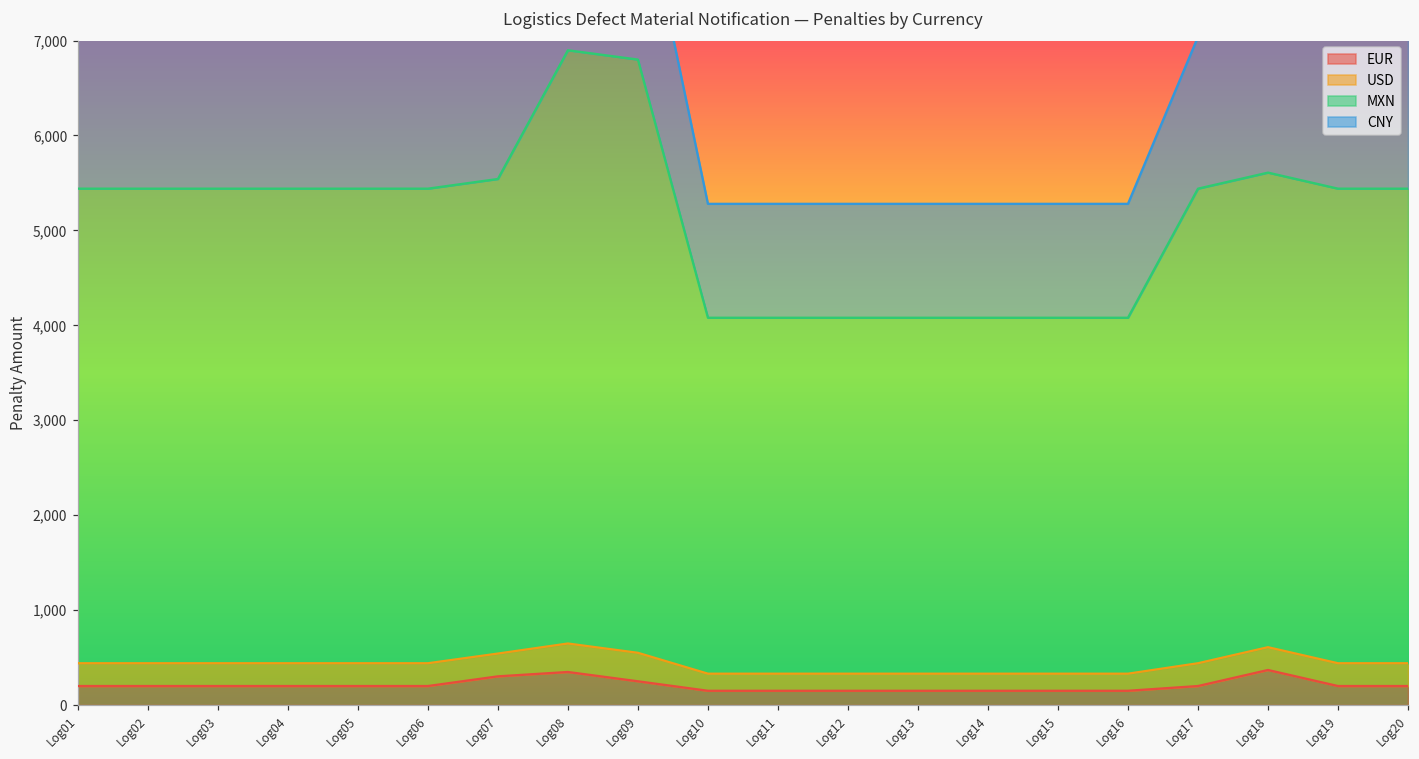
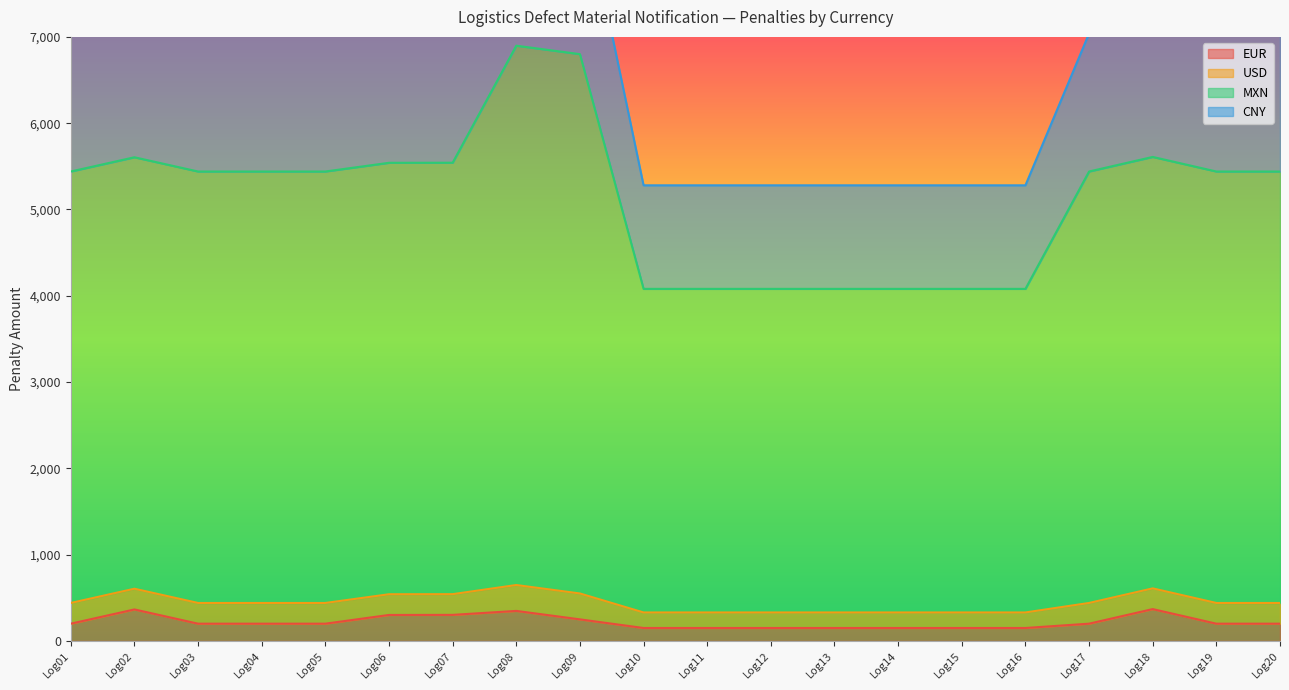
  {
    "EUR": {
      "Log01": "200",
-     "Log02": "200",
+     "Log02": "400",
      "Log03": "200",
      "Log04": "200",
      "Log05": "200",
-     "Log06": "200",
+     "Log06": "300",
      "Log07": "300",
      "Log08": "300",
      "Log09": "300",
      "Log10": "200",
      "Log11": "200",
      "Log12": "200",
      "Log13": "200",
      "Log14": "200",
      "Log15": "200",
      "Log16": "200",
      "Log17": "200",
      "Log18": "400",
      "Log19": "200",
      "Log20": "200"
    },
    "USD": {
      "Log01": "200",
      "Log02": "200",
      "Log03": "200",
      "Log04": "200",
      "Log05": "200",
      "Log06": "200",
      "Log07": "200",
      "Log08": "300",
      "Log09": "300",
      "Log10": "200",
      "Log11": "200",
      "Log12": "200",
      "Log13": "200",
      "Log14": "200",
      "Log15": "200",
      "Log16": "200",
      "Log17": "200",
      "Log18": "200",
      "Log19": "200",
      "Log20": "200"
    },
    "MXN": {
      "Log01": "5,000",
      "Log02": "5,000",
      "Log03": "5,000",
      "Log04": "5,000",
      "Log05": "5,000",
      "Log06": "5,000",
      "Log07": "5,000",
      "Log08": "6,300",
      "Log09": "6,300",
      "Log10": "3,800",
      "Log11": "3,800",
      "Log12": "3,800",
      "Log13": "3,800",
      "Log14": "3,800",
      "Log15": "3,800",
      "Log16": "3,800",
      "Log17": "5,000",
      "Log18": "5,000",
      "Log19": "5,000",
      "Log20": "5,000"
    },
    "CNY": {
      "Log10": "1,200",
      "Log11": "1,200",
      "Log12": "1,200",
      "Log13": "1,200",
      "Log14": "1,200",
      "Log15": "1,200",
      "Log16": "1,200"
    }
  }
